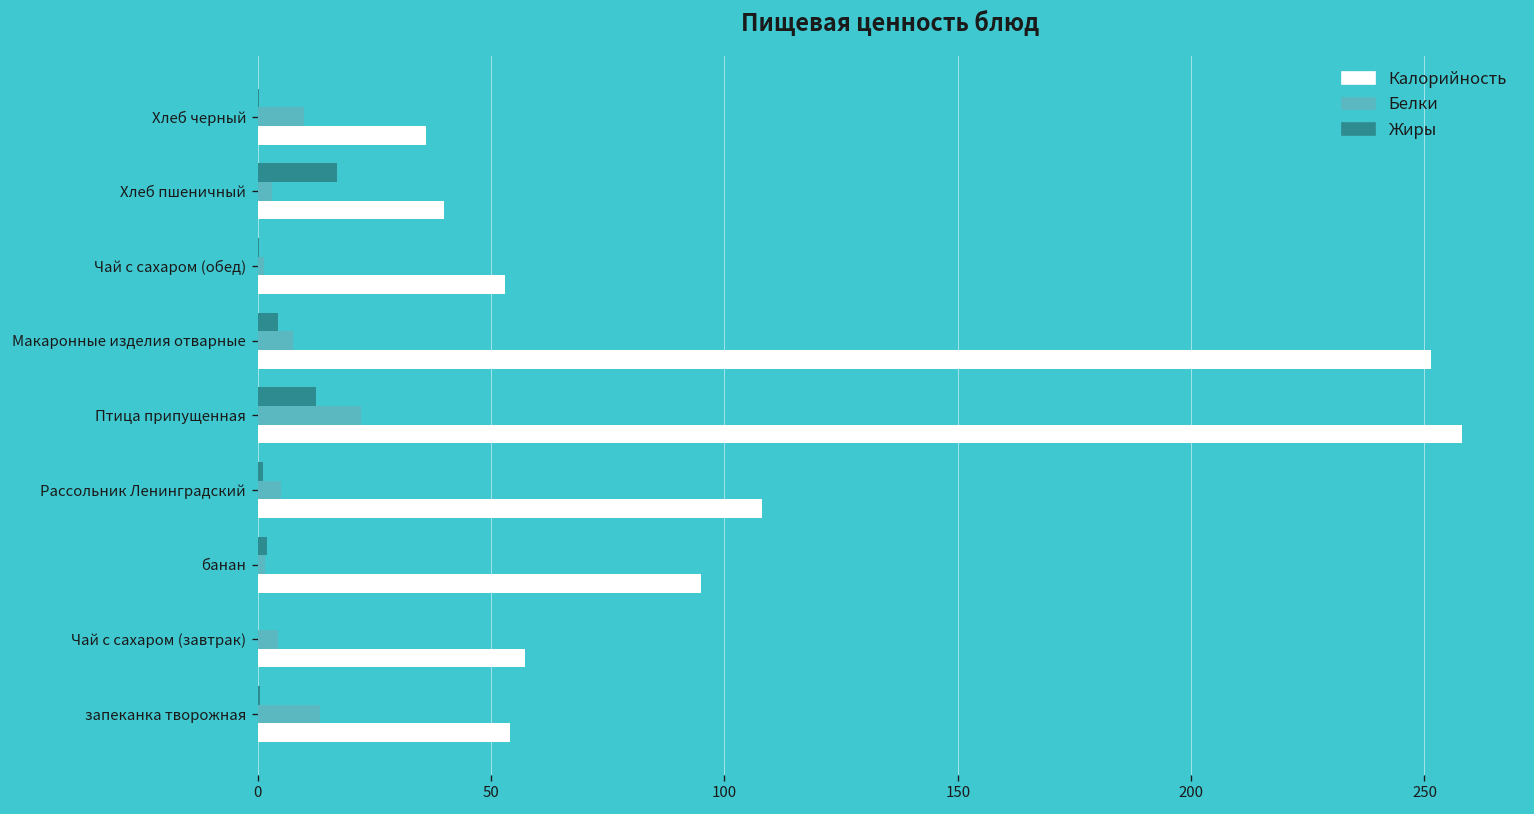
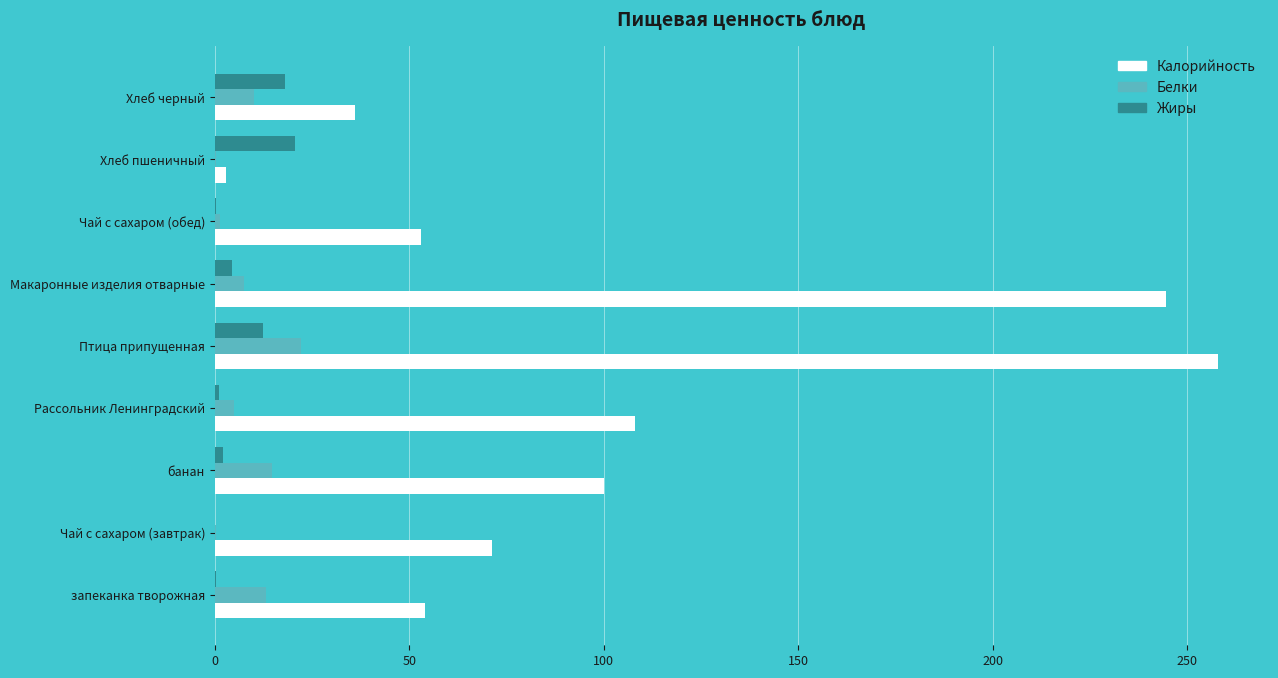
  {
    "Калорийность": {
      "Хлеб черный": 36,
-     "Хлеб пшеничный": 40,
+     "Хлеб пшеничный": 3,
      "Чай с сахаром (обед)": 53,
-     "Макаронные изделия отварные": 252,
+     "Макаронные изделия отварные": 245,
      "Птица припущенная": 258,
      "Рассольник Ленинградский": 108,
-     "банан": 95,
-     "Чай с сахаром (завтрак)": 57,
+     "банан": 100,
+     "Чай с сахаром (завтрак)": 71,
      "запеканка творожная": 54
    },
    "Белки": {
      "Хлеб черный": 10,
-     "Хлеб пшеничный": 3,
+     "Хлеб пшеничный": 0,
      "Чай с сахаром (обед)": 1,
      "Макаронные изделия отварные": 8,
      "Птица припущенная": 22,
      "Рассольник Ленинградский": 5,
-     "банан": 2,
-     "Чай с сахаром (завтрак)": 4,
+     "банан": 15,
+     "Чай с сахаром (завтрак)": 0,
      "запеканка творожная": 13
    },
    "Жиры": {
-     "Хлеб черный": 0,
-     "Хлеб пшеничный": 17,
+     "Хлеб черный": 18,
+     "Хлеб пшеничный": 21,
      "Макаронные изделия отварные": 4,
      "Птица припущенная": 12,
      "Рассольник Ленинградский": 1,
      "банан": 2,
      "Чай с сахаром (завтрак)": 0
    }
  }
